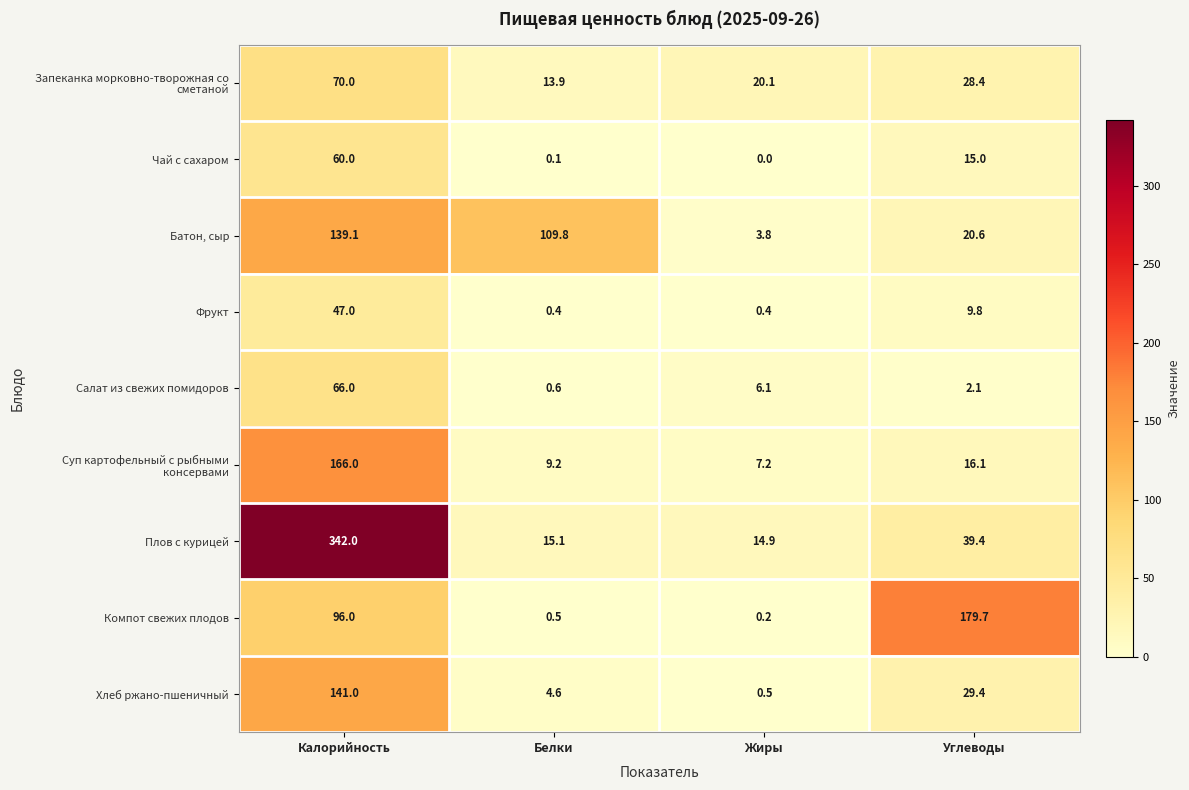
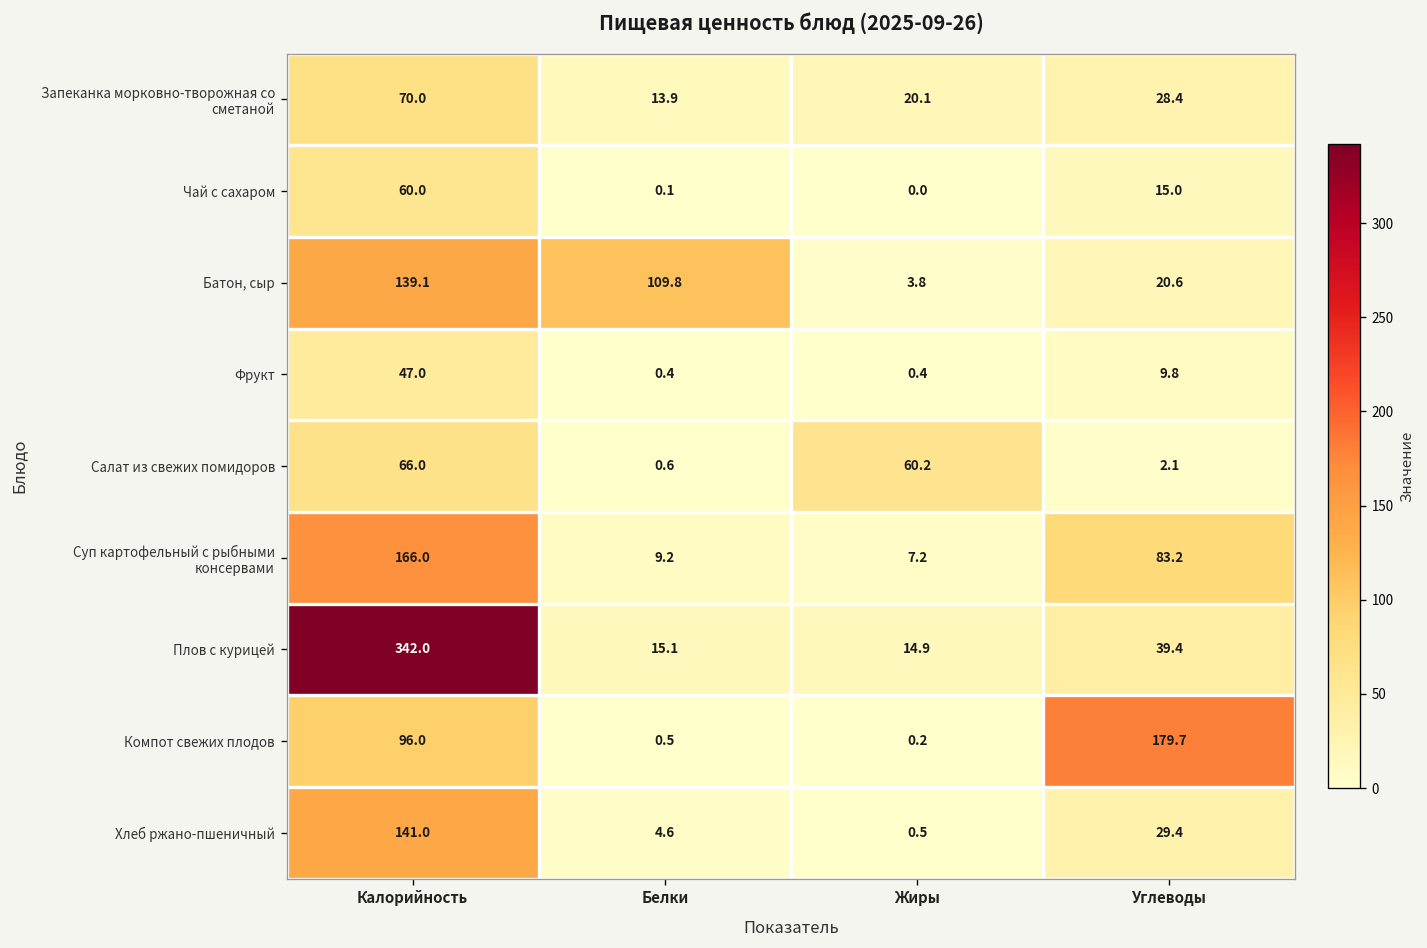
  {
    "Запеканка морковно-творожная со сметаной": {
      "Калорийность": 70.0,
      "Белки": 13.9,
      "Жиры": 20.1,
      "Углеводы": 28.4
    },
    "Чай с сахаром": {
      "Калорийность": 60.0,
      "Белки": 0.1,
      "Жиры": 0.0,
      "Углеводы": 15.0
    },
    "Батон, сыр": {
      "Калорийность": 139.1,
      "Белки": 109.8,
      "Жиры": 3.8,
      "Углеводы": 20.6
    },
    "Фрукт": {
      "Калорийность": 47.0,
      "Белки": 0.4,
      "Жиры": 0.4,
      "Углеводы": 9.8
    },
    "Салат из свежих помидоров": {
      "Калорийность": 66.0,
      "Белки": 0.6,
-     "Жиры": 6.1,
+     "Жиры": 60.2,
      "Углеводы": 2.1
    },
    "Суп картофельный с рыбными консервами": {
      "Калорийность": 166.0,
      "Белки": 9.2,
      "Жиры": 7.2,
-     "Углеводы": 16.1
+     "Углеводы": 83.2
    },
    "Плов с курицей": {
      "Калорийность": 342.0,
      "Белки": 15.1,
      "Жиры": 14.9,
      "Углеводы": 39.4
    },
    "Компот свежих плодов": {
      "Калорийность": 96.0,
      "Белки": 0.5,
      "Жиры": 0.2,
      "Углеводы": 179.7
    },
    "Хлеб ржано-пшеничный": {
      "Калорийность": 141.0,
      "Белки": 4.6,
      "Жиры": 0.5,
      "Углеводы": 29.4
    }
  }
